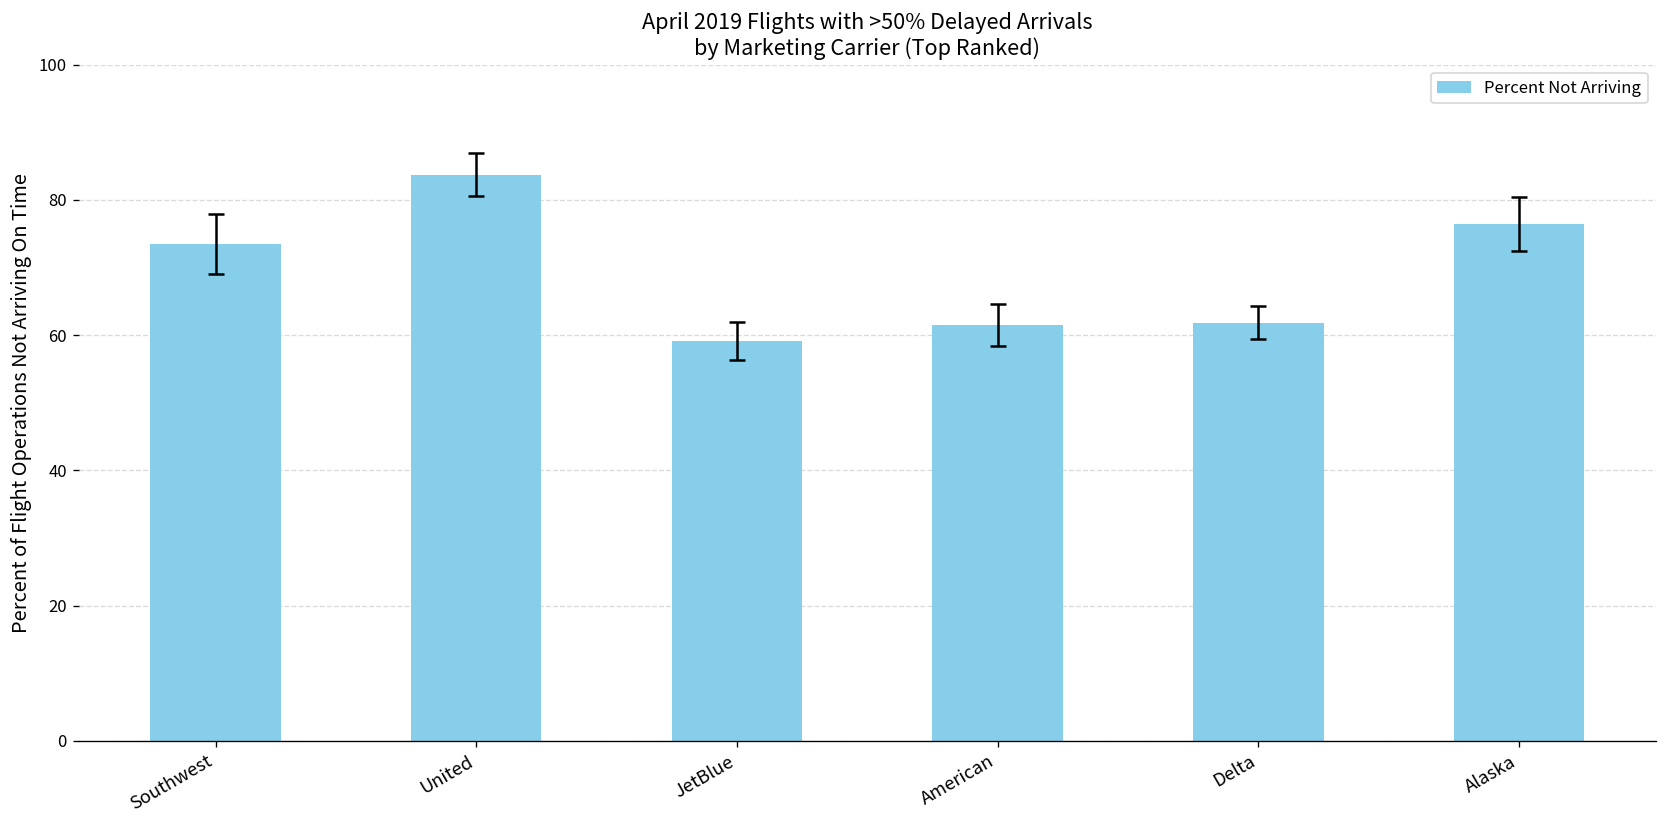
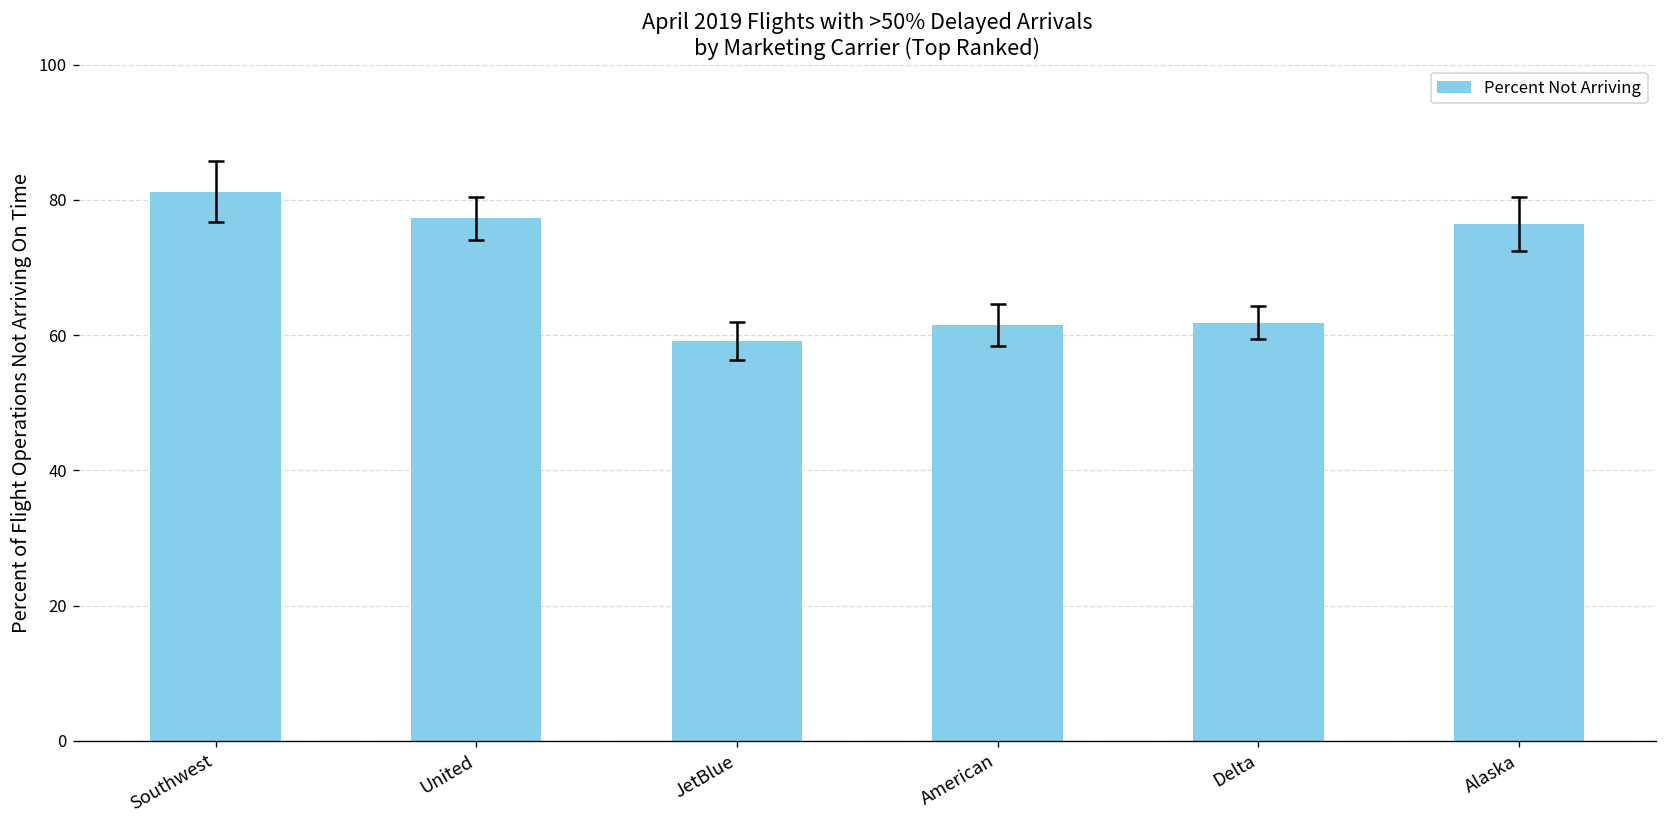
  {
    "Percent Not Arriving": {
-     "Southwest": 73,
-     "United": 84,
+     "Southwest": 81,
+     "United": 77,
      "JetBlue": 59,
      "American": 62,
      "Delta": 62,
      "Alaska": 76
    }
  }
